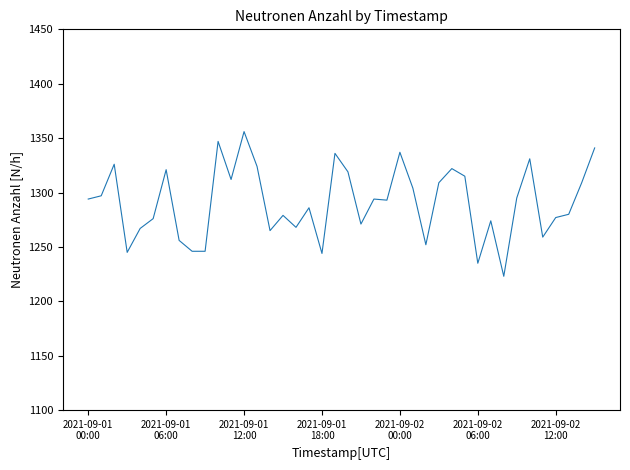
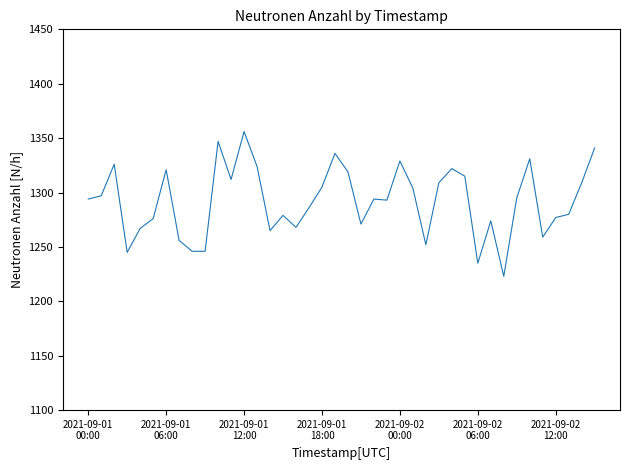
  {
    "2021-09-01 00:00": 1294,
    "2021-09-01 06:00": 1321,
    "2021-09-01 12:00": 1356,
-   "2021-09-01 18:00": 1244,
-   "2021-09-02 00:00": 1337,
+   "2021-09-01 18:00": 1305,
+   "2021-09-02 00:00": 1329,
    "2021-09-02 06:00": 1235,
    "2021-09-02 12:00": 1277
  }
